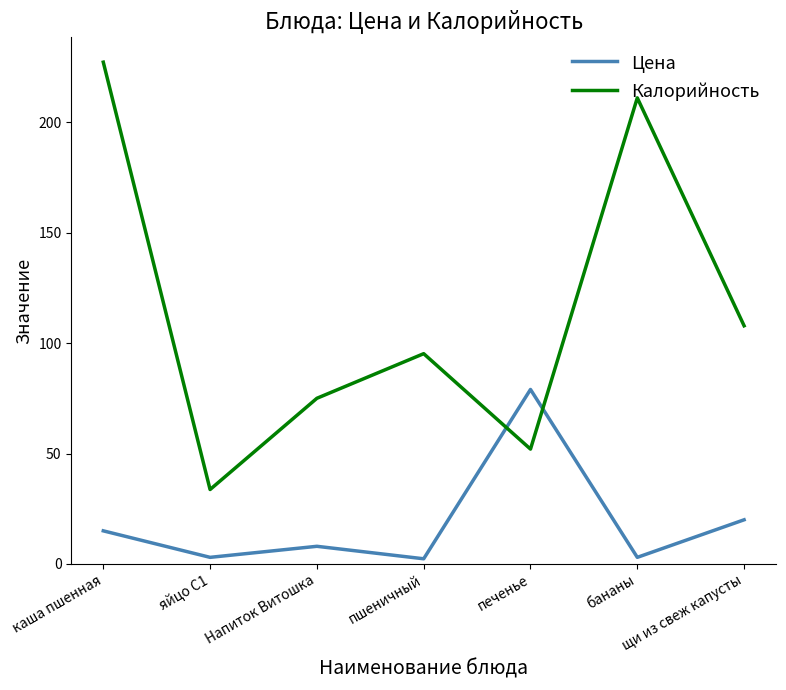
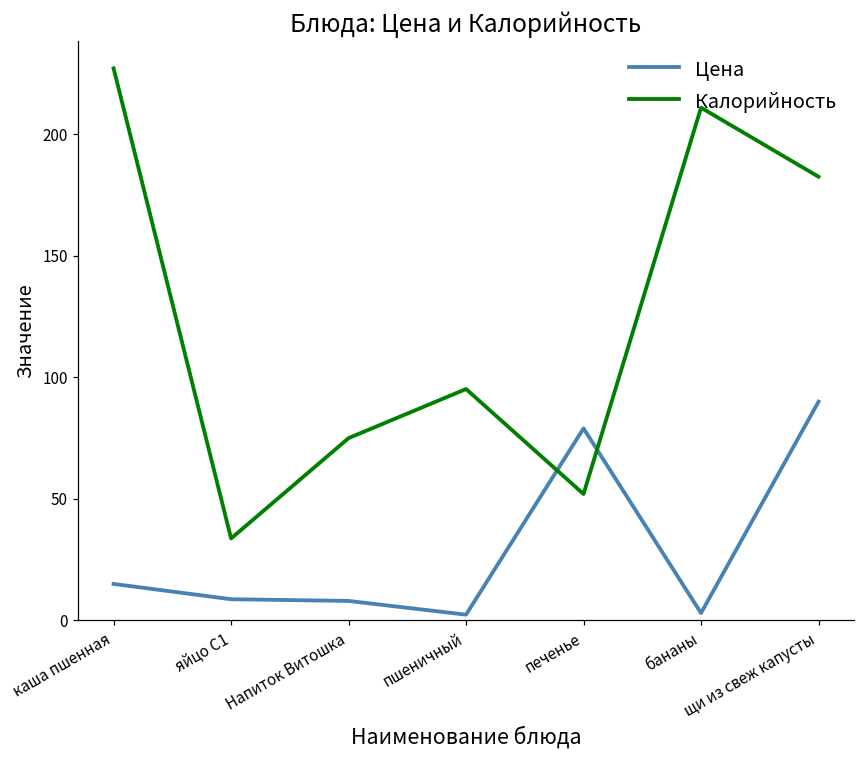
  {
    "Цена": {
      "каша пшенная": 15,
-     "яйцо С1": 3,
+     "яйцо С1": 9,
      "Напиток Витошка": 8,
      "пшеничный": 2,
      "печенье": 79,
      "бананы": 3,
-     "щи из свеж капусты": 20
+     "щи из свеж капусты": 90
    },
    "Калорийность": {
      "каша пшенная": 227,
      "яйцо С1": 34,
      "Напиток Витошка": 75,
      "пшеничный": 95,
      "печенье": 52,
      "бананы": 211,
-     "щи из свеж капусты": 108
+     "щи из свеж капусты": 183
    }
  }
